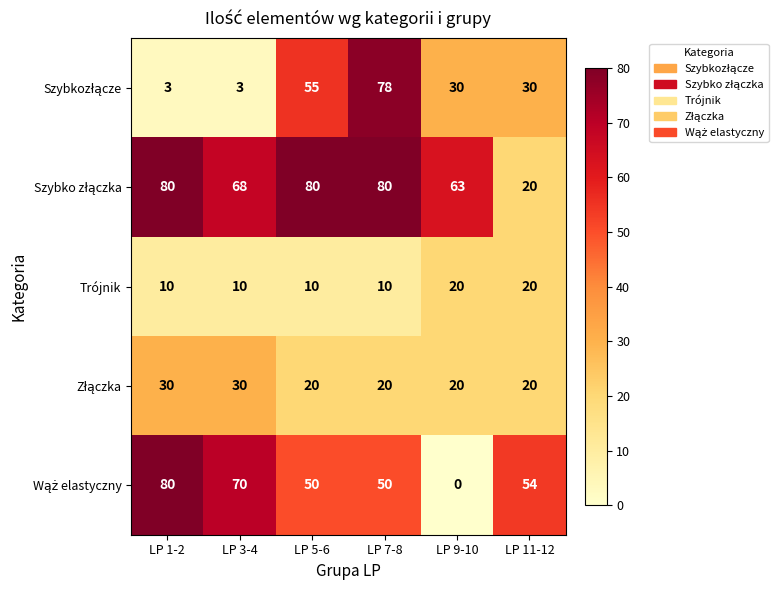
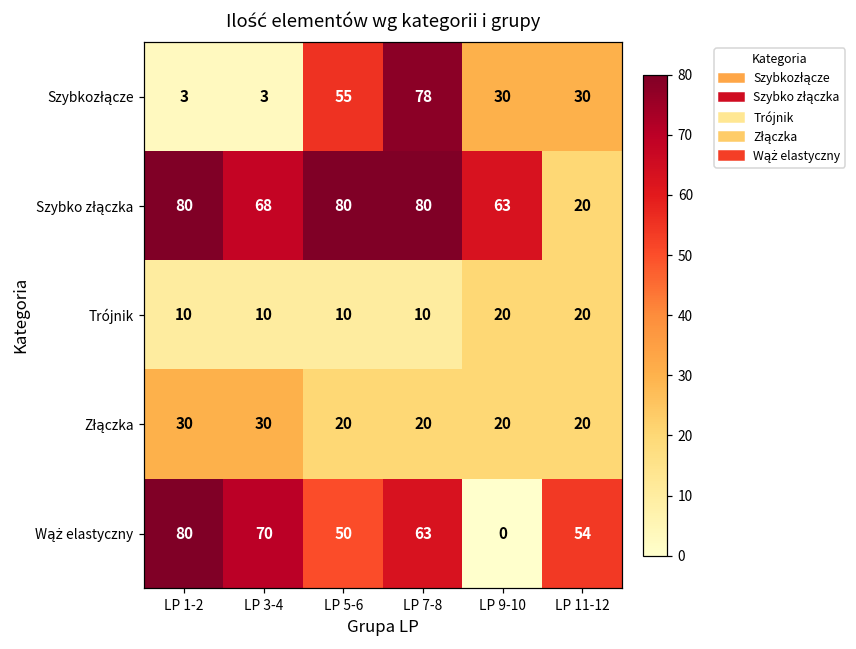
  {
    "Szybkozłącze": {
      "LP 1-2": 3,
      "LP 3-4": 3,
      "LP 5-6": 55,
      "LP 7-8": 78,
      "LP 9-10": 30,
      "LP 11-12": 30
    },
    "Szybko złączka": {
      "LP 1-2": 80,
      "LP 3-4": 68,
      "LP 5-6": 80,
      "LP 7-8": 80,
      "LP 9-10": 63,
      "LP 11-12": 20
    },
    "Trójnik": {
      "LP 1-2": 10,
      "LP 3-4": 10,
      "LP 5-6": 10,
      "LP 7-8": 10,
      "LP 9-10": 20,
      "LP 11-12": 20
    },
    "Złączka": {
      "LP 1-2": 30,
      "LP 3-4": 30,
      "LP 5-6": 20,
      "LP 7-8": 20,
      "LP 9-10": 20,
      "LP 11-12": 20
    },
    "Wąż elastyczny": {
      "LP 1-2": 80,
      "LP 3-4": 70,
      "LP 5-6": 50,
-     "LP 7-8": 50,
+     "LP 7-8": 63,
      "LP 9-10": 0,
      "LP 11-12": 54
    }
  }
